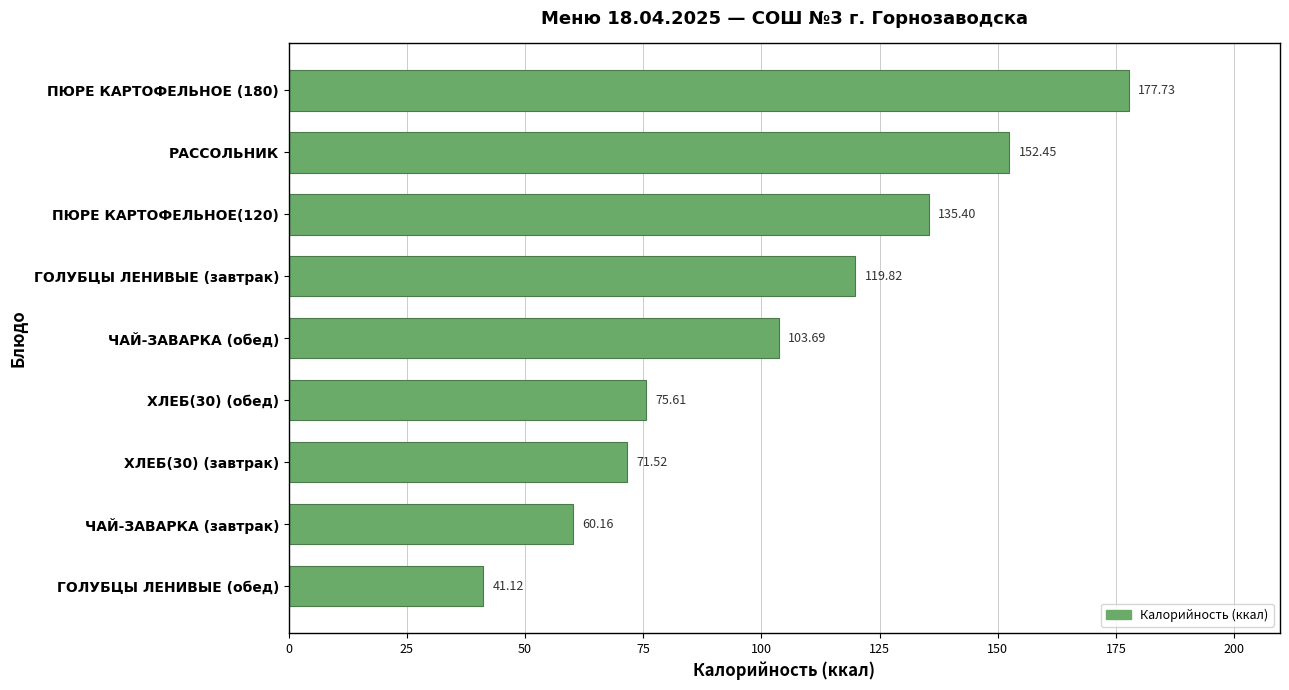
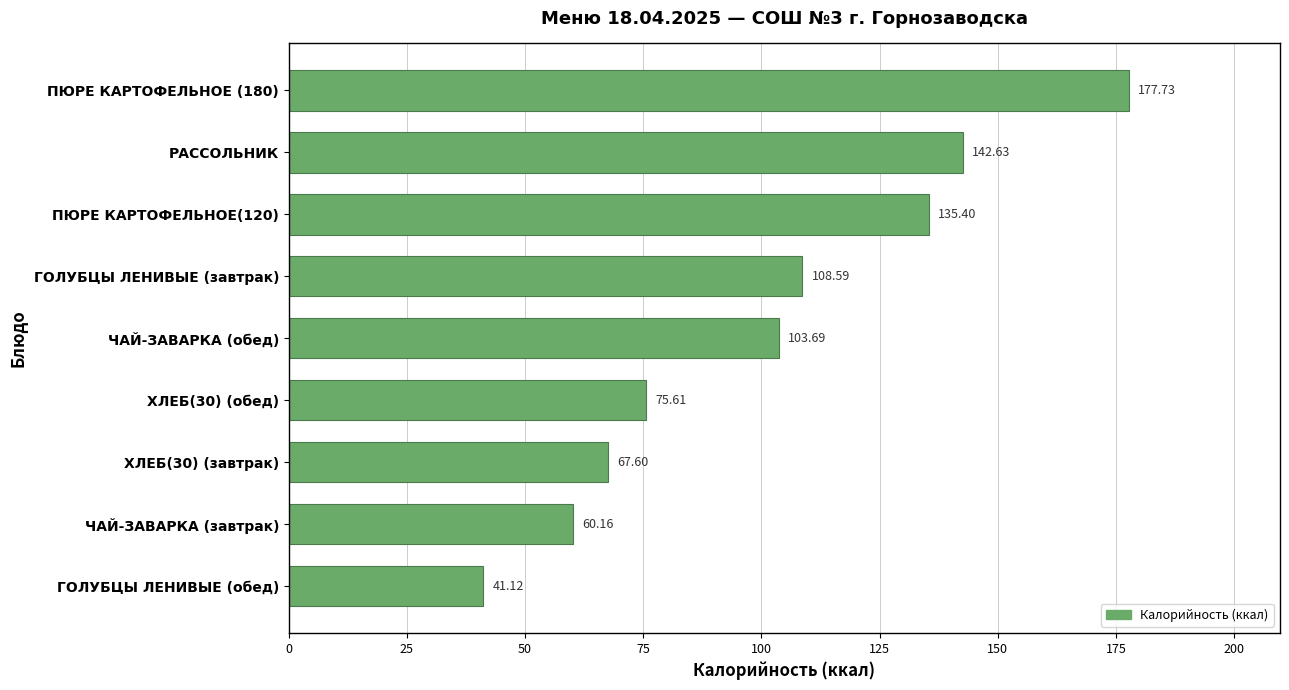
  {
    "ПЮРЕ КАРТОФЕЛЬНОЕ (180)": 177.73,
-   "РАССОЛЬНИК": 152.45,
+   "РАССОЛЬНИК": 142.63,
    "ПЮРЕ КАРТОФЕЛЬНОЕ(120)": 135.40,
-   "ГОЛУБЦЫ ЛЕНИВЫЕ (завтрак)": 119.82,
+   "ГОЛУБЦЫ ЛЕНИВЫЕ (завтрак)": 108.59,
    "ЧАЙ-ЗАВАРКА (обед)": 103.69,
    "ХЛЕБ(30) (обед)": 75.61,
-   "ХЛЕБ(30) (завтрак)": 71.52,
+   "ХЛЕБ(30) (завтрак)": 67.60,
    "ЧАЙ-ЗАВАРКА (завтрак)": 60.16,
    "ГОЛУБЦЫ ЛЕНИВЫЕ (обед)": 41.12
  }
